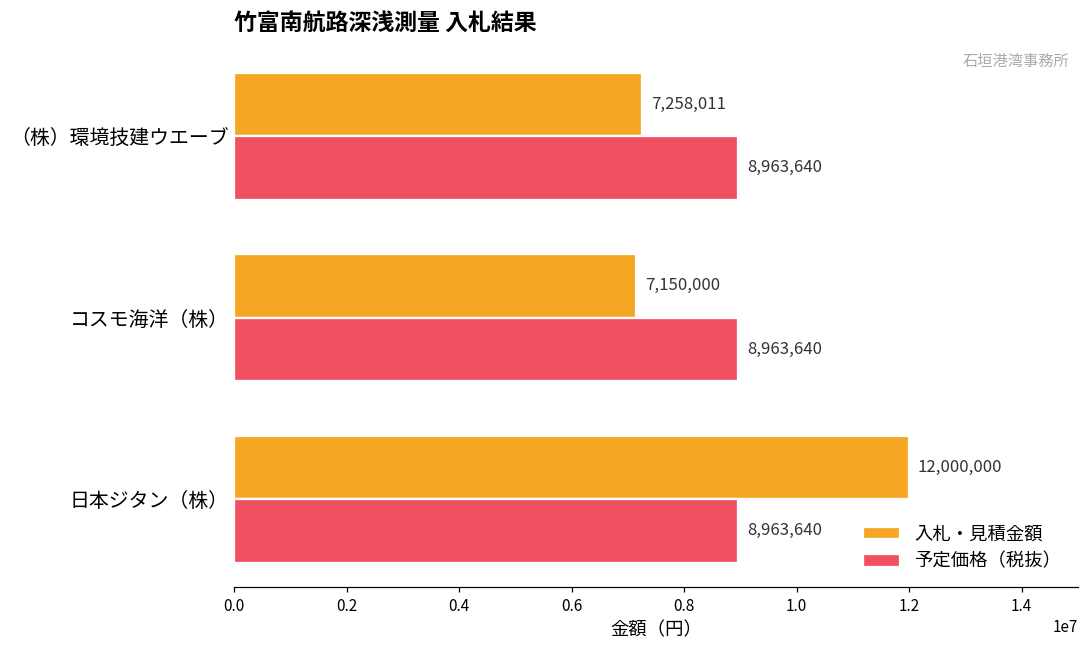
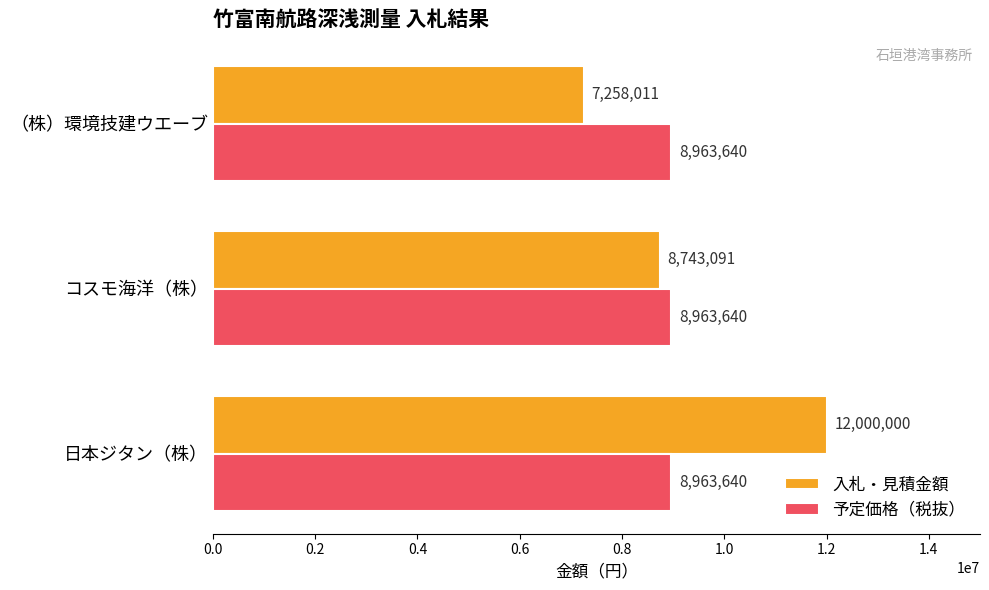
  {
    "入札・見積金額": {
      "（株）環境技建ウエーブ": "7,258,011",
-     "コスモ海洋（株）": "7,150,000",
+     "コスモ海洋（株）": "8,743,091",
      "日本ジタン（株）": "12,000,000"
    },
    "予定価格（税抜）": {
      "（株）環境技建ウエーブ": "8,963,640",
      "コスモ海洋（株）": "8,963,640",
      "日本ジタン（株）": "8,963,640"
    }
  }
